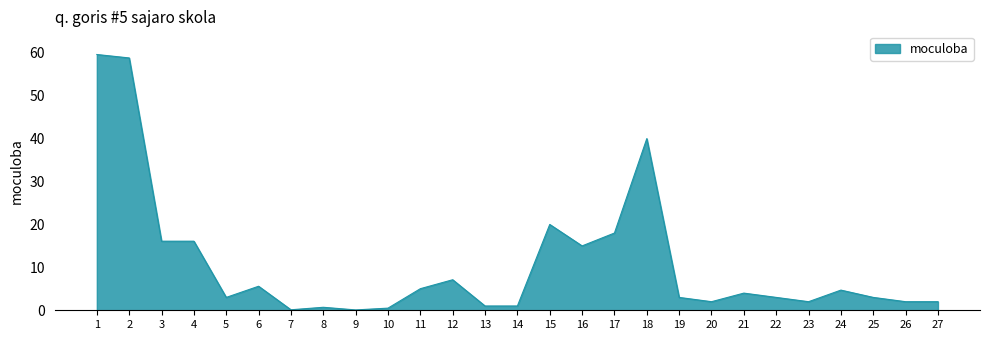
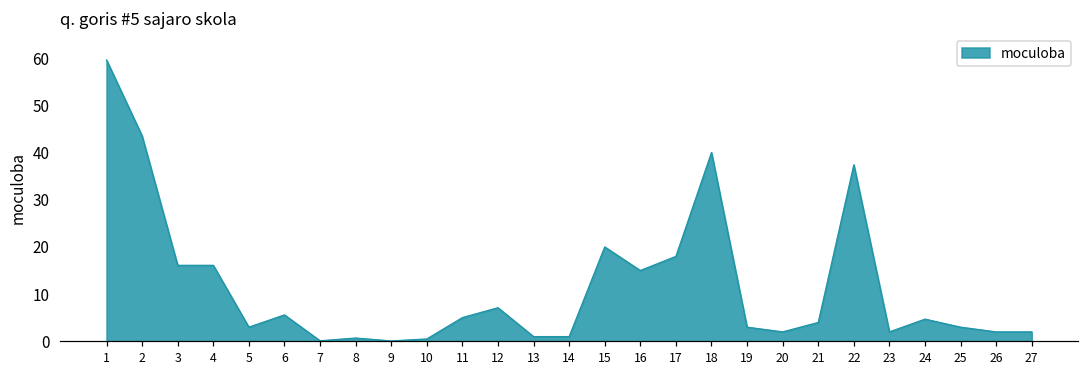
  {
    "1": 60,
-   "2": 59,
+   "2": 44,
    "3": 16,
    "4": 16,
    "5": 3,
    "6": 6,
    "7": 0,
    "8": 1,
    "9": 0,
    "10": 1,
    "11": 5,
    "12": 7,
    "13": 1,
    "14": 1,
    "15": 20,
    "16": 15,
    "17": 18,
    "18": 40,
    "19": 3,
    "20": 2,
    "21": 4,
-   "22": 3,
+   "22": 37,
    "23": 2,
    "24": 5,
    "25": 3,
    "26": 2,
    "27": 2
  }
